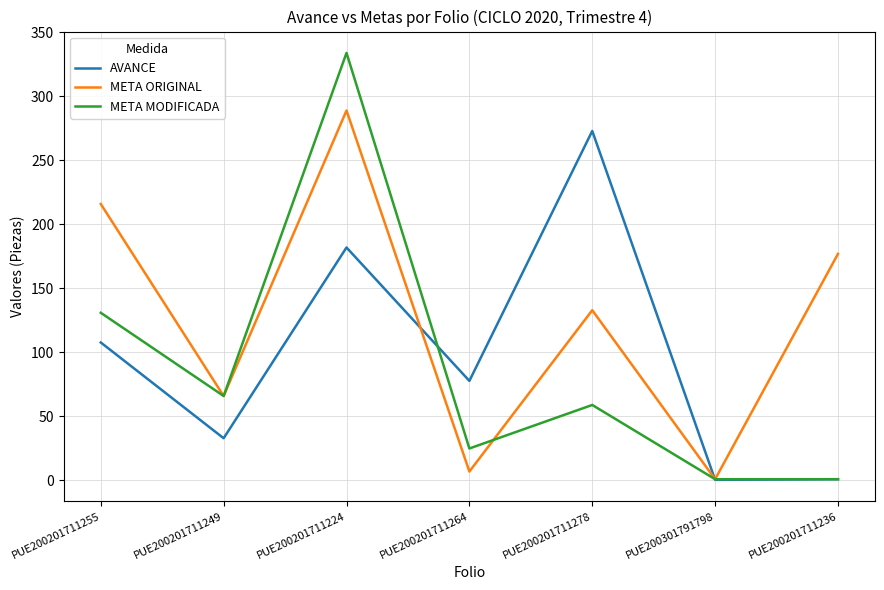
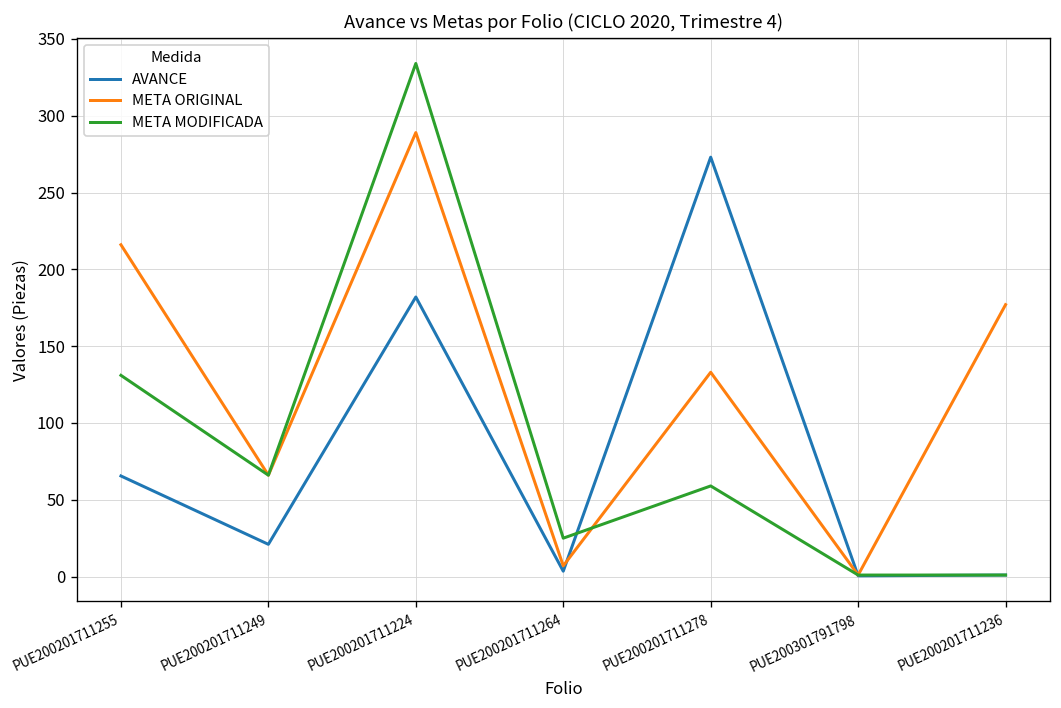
  {
    "AVANCE": {
-     "PUE200201711255": 108,
-     "PUE200201711249": 33,
+     "PUE200201711255": 66,
+     "PUE200201711249": 21,
      "PUE200201711224": 182,
-     "PUE200201711264": 78,
+     "PUE200201711264": 4,
      "PUE200201711278": 273
    },
    "META ORIGINAL": {
      "PUE200201711255": 216,
      "PUE200201711224": 289,
      "PUE200201711264": 7,
      "PUE200201711278": 133,
      "PUE200201711236": 177
    },
    "META MODIFICADA": {
      "PUE200201711255": 131,
      "PUE200201711224": 334,
      "PUE200201711264": 25,
      "PUE200201711278": 59
    }
  }
